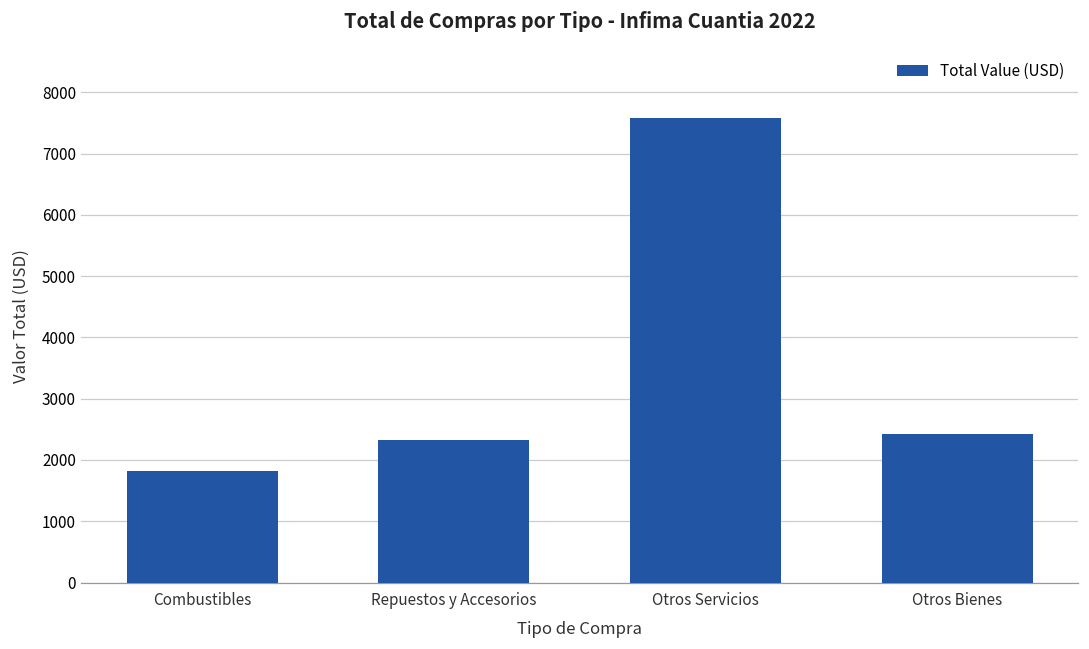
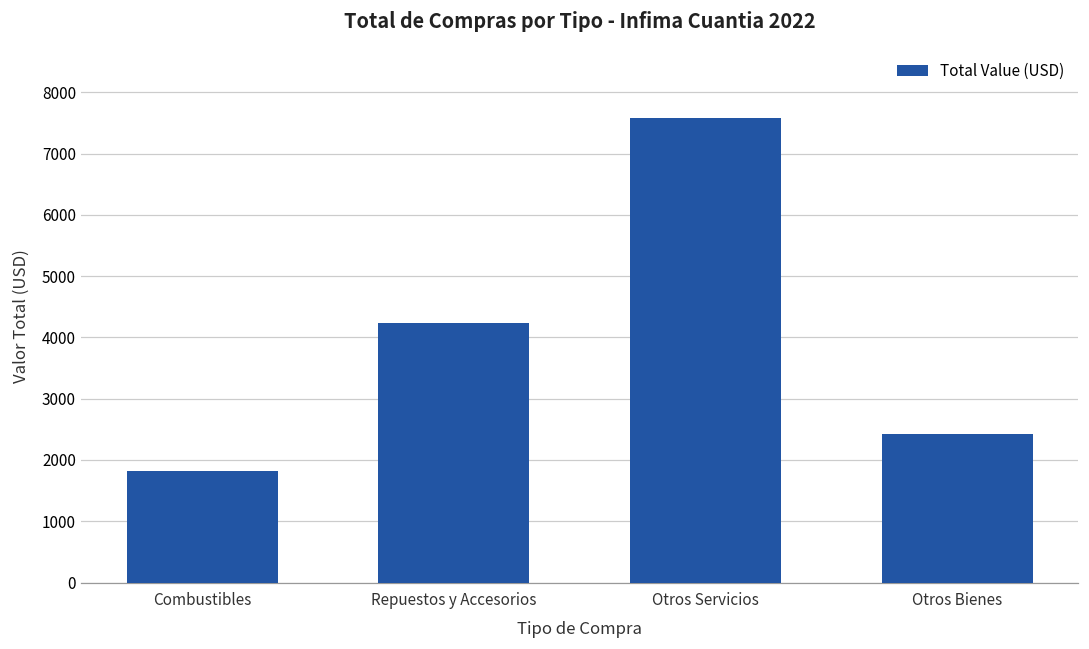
  {
    "Combustibles": 1800,
-   "Repuestos y Accesorios": 2300,
+   "Repuestos y Accesorios": 4200,
    "Otros Servicios": 7600,
    "Otros Bienes": 2400
  }
